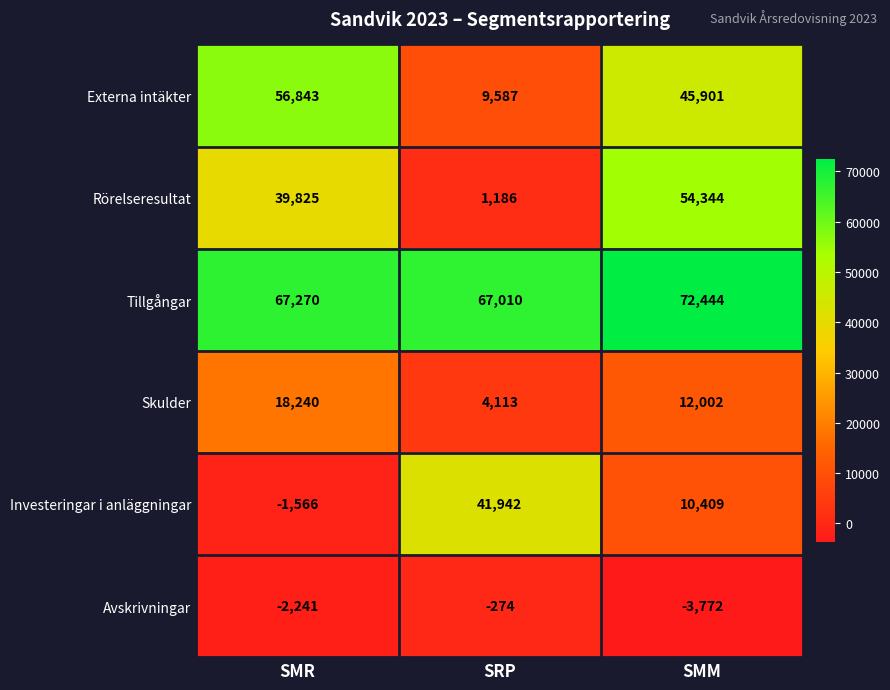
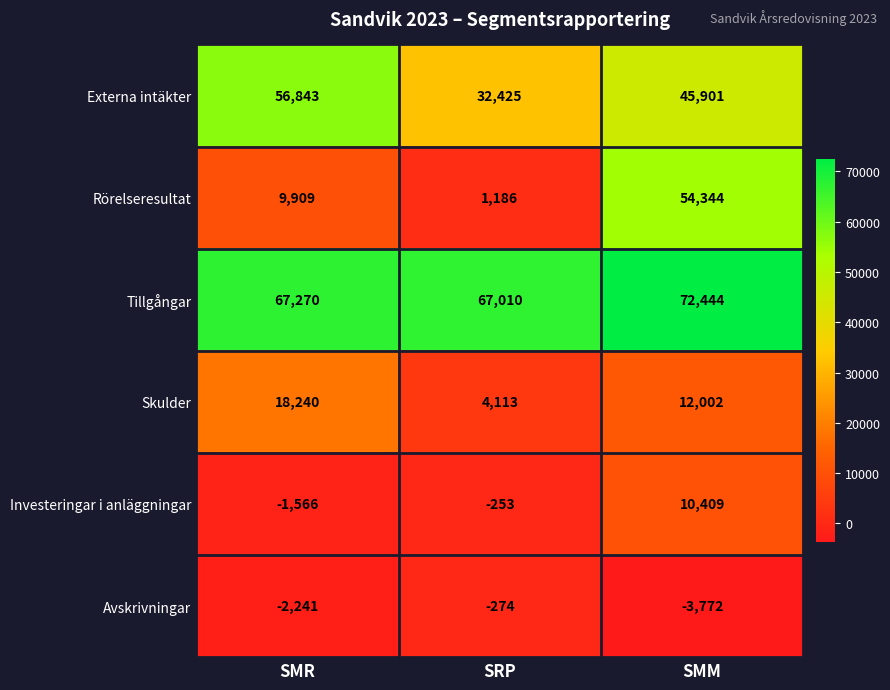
  {
    "Externa intäkter": {
      "SMR": "56,843",
-     "SRP": "9,587",
+     "SRP": "32,425",
      "SMM": "45,901"
    },
    "Rörelseresultat": {
-     "SMR": "39,825",
+     "SMR": "9,909",
      "SRP": "1,186",
      "SMM": "54,344"
    },
    "Tillgångar": {
      "SMR": "67,270",
      "SRP": "67,010",
      "SMM": "72,444"
    },
    "Skulder": {
      "SMR": "18,240",
      "SRP": "4,113",
      "SMM": "12,002"
    },
    "Investeringar i anläggningar": {
      "SMR": "-1,566",
-     "SRP": "41,942",
+     "SRP": "-253",
      "SMM": "10,409"
    },
    "Avskrivningar": {
      "SMR": "-2,241",
      "SRP": "-274",
      "SMM": "-3,772"
    }
  }
